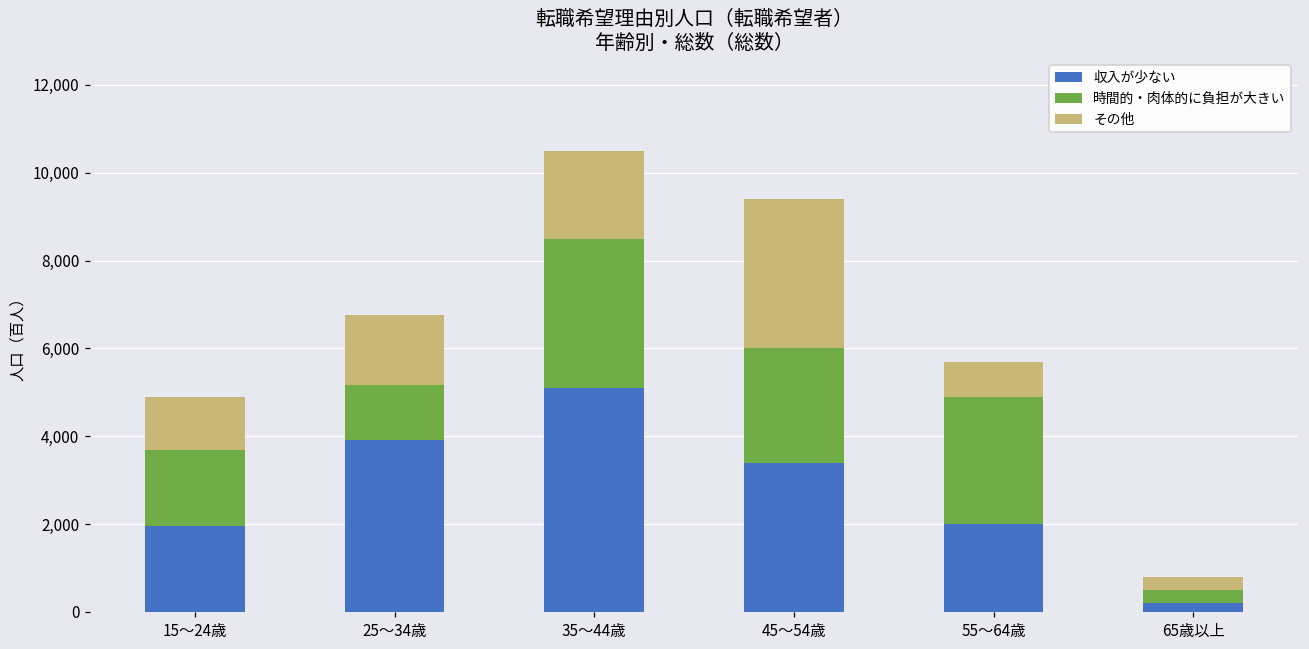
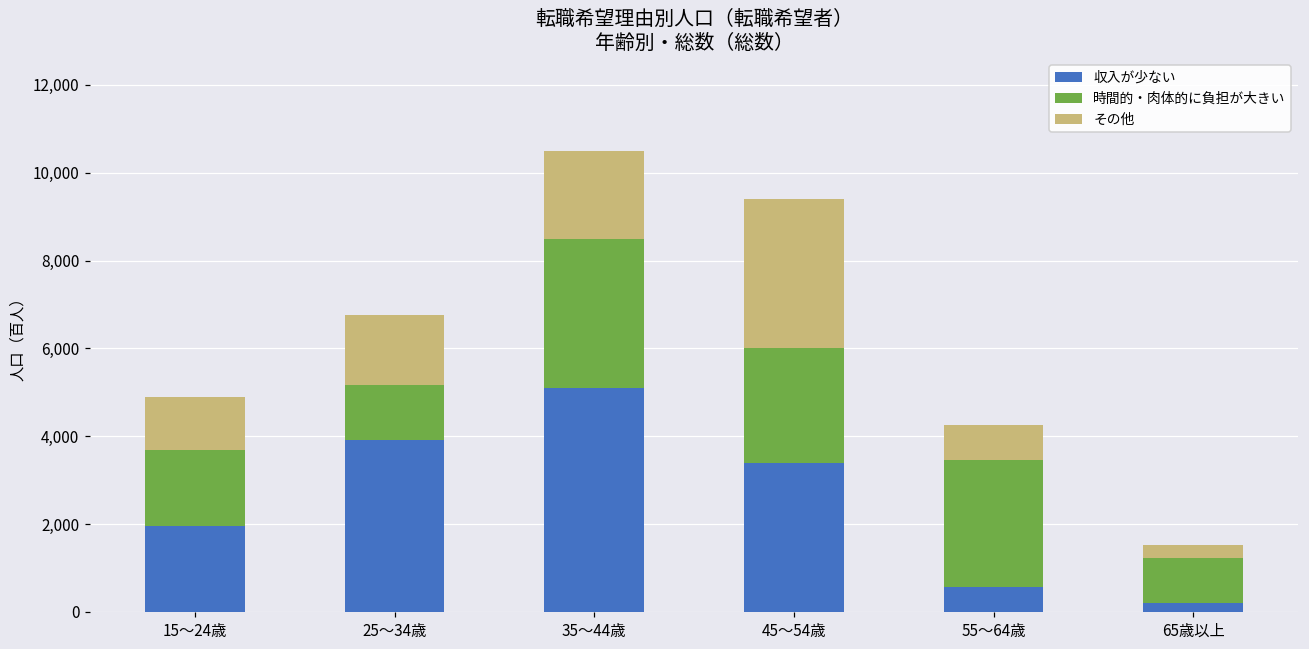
  {
    "収入が少ない": {
      "15～24歳": "2,000",
      "25～34歳": "3,900",
      "35～44歳": "5,100",
      "45～54歳": "3,400",
-     "55～64歳": "2,000",
+     "55～64歳": "600",
      "65歳以上": "200"
    },
    "時間的・肉体的に負担が大きい": {
      "15～24歳": "1,700",
      "25～34歳": "1,300",
      "35～44歳": "3,400",
      "45～54歳": "2,600",
      "55～64歳": "2,900",
-     "65歳以上": "300"
+     "65歳以上": "1,000"
    },
    "その他": {
      "15～24歳": "1,200",
      "25～34歳": "1,600",
      "35～44歳": "2,000",
      "45～54歳": "3,400",
      "55～64歳": "800",
      "65歳以上": "300"
    }
  }
